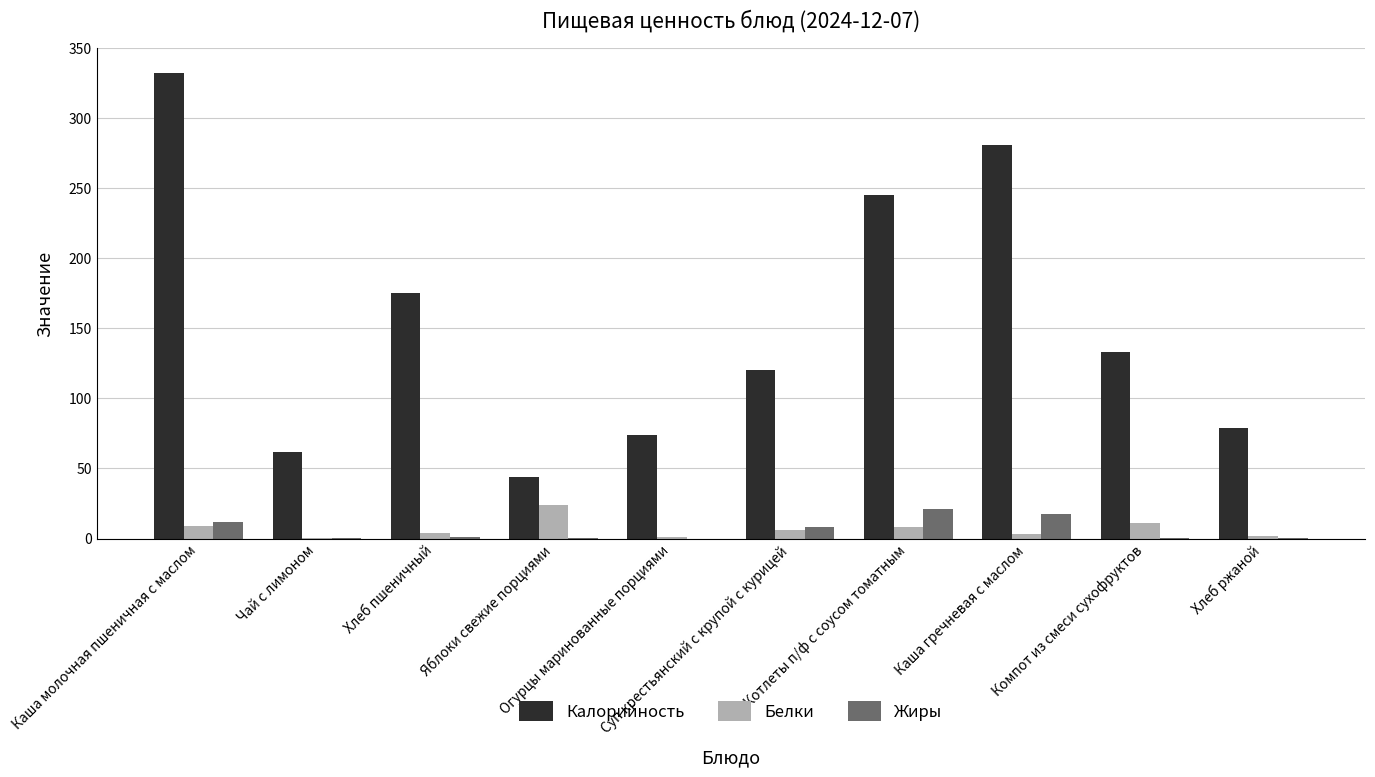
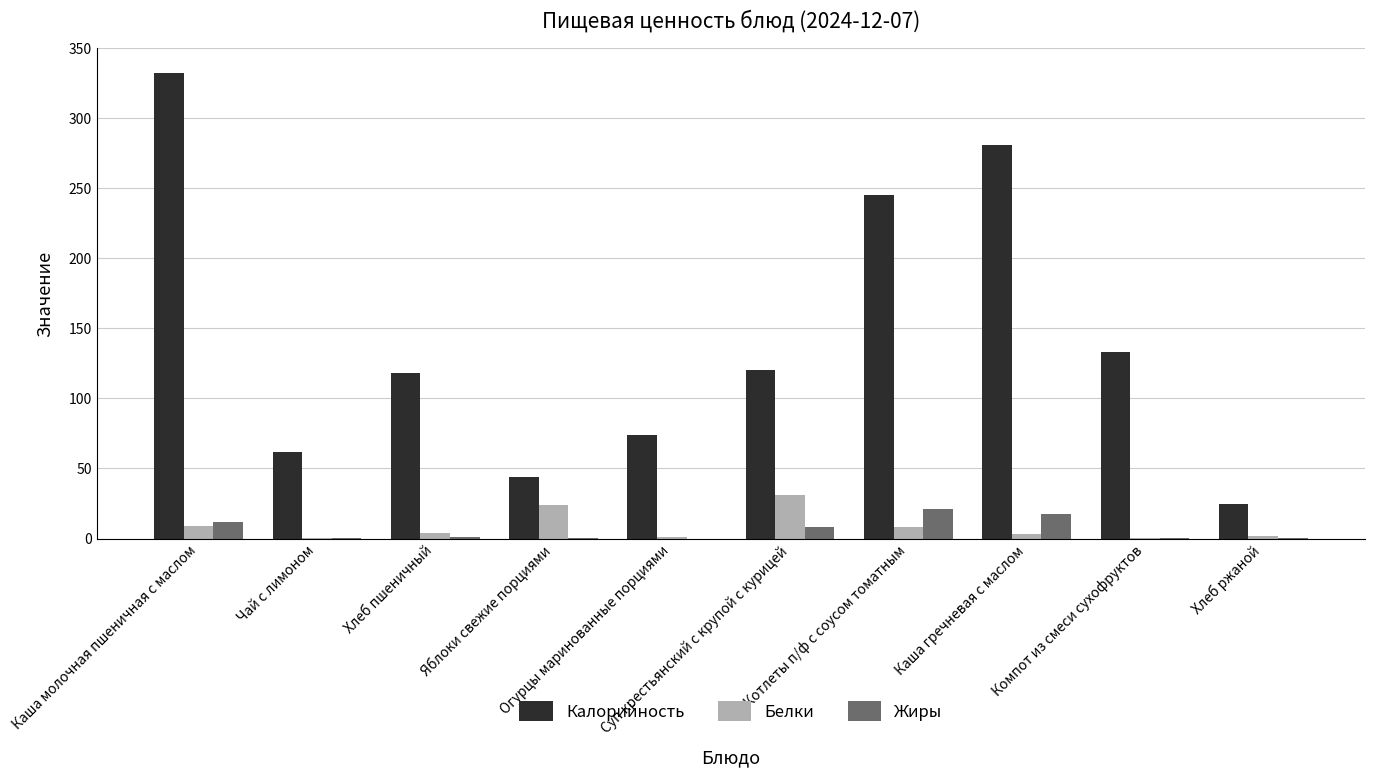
  {
    "Калорийность": {
      "Каша молочная пшеничная с маслом": 332,
      "Чай с лимоном": 62,
-     "Хлеб пшеничный": 175,
+     "Хлеб пшеничный": 118,
      "Яблоки свежие порциями": 44,
      "Огурцы маринованные порциями": 74,
      "Суп крестьянский с крупой с курицей": 120,
      "Котлеты п/ф с соусом томатным": 245,
      "Каша гречневая с маслом": 281,
      "Компот из смеси сухофруктов": 133,
-     "Хлеб ржаной": 79
+     "Хлеб ржаной": 25
    },
    "Белки": {
      "Каша молочная пшеничная с маслом": 9,
      "Хлеб пшеничный": 4,
      "Яблоки свежие порциями": 24,
-     "Суп крестьянский с крупой с курицей": 6,
+     "Суп крестьянский с крупой с курицей": 31,
      "Котлеты п/ф с соусом томатным": 8,
      "Каша гречневая с маслом": 3,
-     "Компот из смеси сухофруктов": 11,
+     "Компот из смеси сухофруктов": 1,
      "Хлеб ржаной": 2
    },
    "Жиры": {
      "Каша молочная пшеничная с маслом": 12,
      "Огурцы маринованные порциями": 0,
      "Суп крестьянский с крупой с курицей": 8,
      "Котлеты п/ф с соусом томатным": 21,
      "Каша гречневая с маслом": 17
    }
  }
